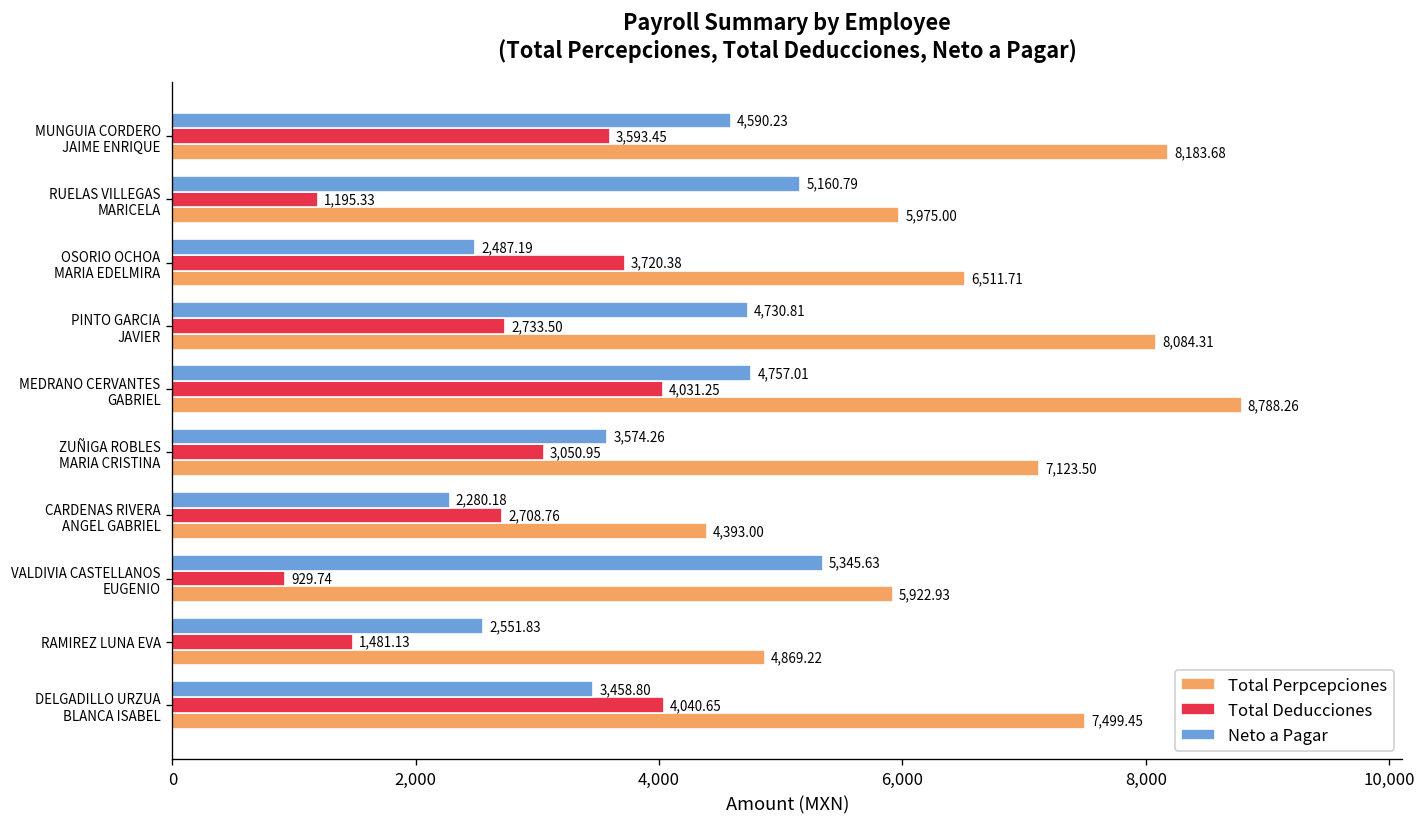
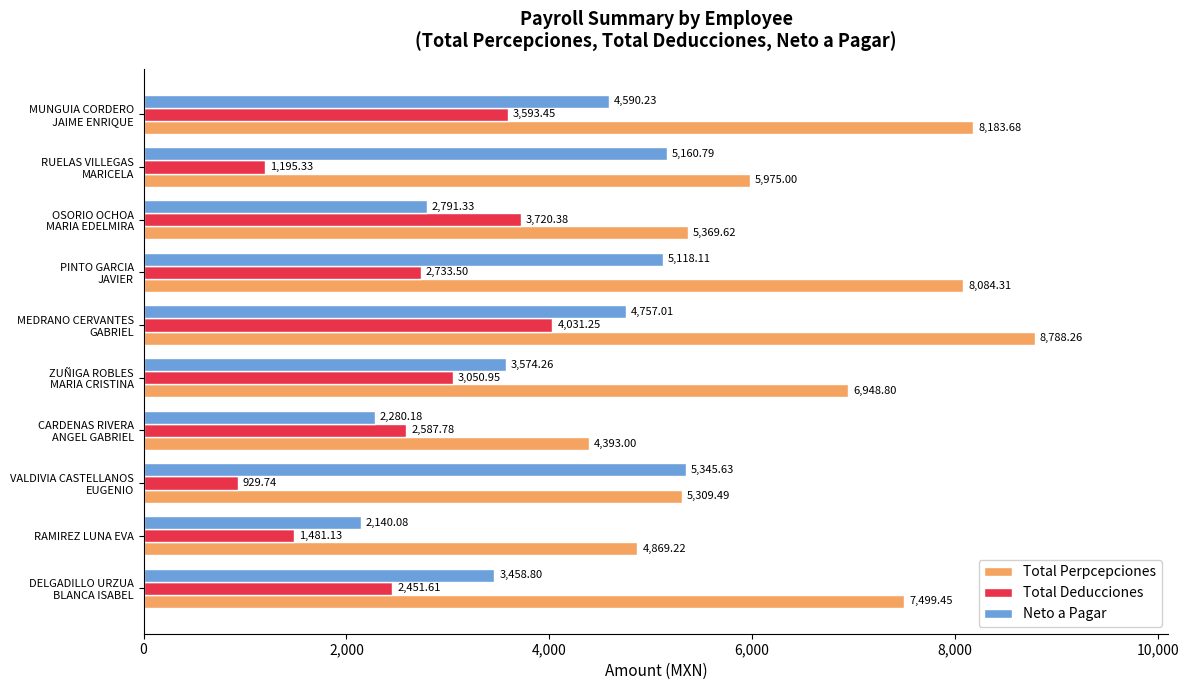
  {
    "Total Perpcepciones": {
      "MUNGUIA CORDERO JAIME ENRIQUE": "8,183.68",
      "RUELAS VILLEGAS MARICELA": "5,975.00",
-     "OSORIO OCHOA MARIA EDELMIRA": "6,511.71",
+     "OSORIO OCHOA MARIA EDELMIRA": "5,369.62",
      "PINTO GARCIA JAVIER": "8,084.31",
      "MEDRANO CERVANTES GABRIEL": "8,788.26",
-     "ZUÑIGA ROBLES MARIA CRISTINA": "7,123.50",
+     "ZUÑIGA ROBLES MARIA CRISTINA": "6,948.80",
      "CARDENAS RIVERA ANGEL GABRIEL": "4,393.00",
-     "VALDIVIA CASTELLANOS EUGENIO": "5,922.93",
+     "VALDIVIA CASTELLANOS EUGENIO": "5,309.49",
      "RAMIREZ LUNA EVA": "4,869.22",
      "DELGADILLO URZUA BLANCA ISABEL": "7,499.45"
    },
    "Total Deducciones": {
      "MUNGUIA CORDERO JAIME ENRIQUE": "3,593.45",
      "RUELAS VILLEGAS MARICELA": "1,195.33",
      "OSORIO OCHOA MARIA EDELMIRA": "3,720.38",
      "PINTO GARCIA JAVIER": "2,733.50",
      "MEDRANO CERVANTES GABRIEL": "4,031.25",
      "ZUÑIGA ROBLES MARIA CRISTINA": "3,050.95",
-     "CARDENAS RIVERA ANGEL GABRIEL": "2,708.76",
+     "CARDENAS RIVERA ANGEL GABRIEL": "2,587.78",
      "VALDIVIA CASTELLANOS EUGENIO": "929.74",
      "RAMIREZ LUNA EVA": "1,481.13",
-     "DELGADILLO URZUA BLANCA ISABEL": "4,040.65"
+     "DELGADILLO URZUA BLANCA ISABEL": "2,451.61"
    },
    "Neto a Pagar": {
      "MUNGUIA CORDERO JAIME ENRIQUE": "4,590.23",
      "RUELAS VILLEGAS MARICELA": "5,160.79",
-     "OSORIO OCHOA MARIA EDELMIRA": "2,487.19",
-     "PINTO GARCIA JAVIER": "4,730.81",
+     "OSORIO OCHOA MARIA EDELMIRA": "2,791.33",
+     "PINTO GARCIA JAVIER": "5,118.11",
      "MEDRANO CERVANTES GABRIEL": "4,757.01",
      "ZUÑIGA ROBLES MARIA CRISTINA": "3,574.26",
      "CARDENAS RIVERA ANGEL GABRIEL": "2,280.18",
      "VALDIVIA CASTELLANOS EUGENIO": "5,345.63",
-     "RAMIREZ LUNA EVA": "2,551.83",
+     "RAMIREZ LUNA EVA": "2,140.08",
      "DELGADILLO URZUA BLANCA ISABEL": "3,458.80"
    }
  }
